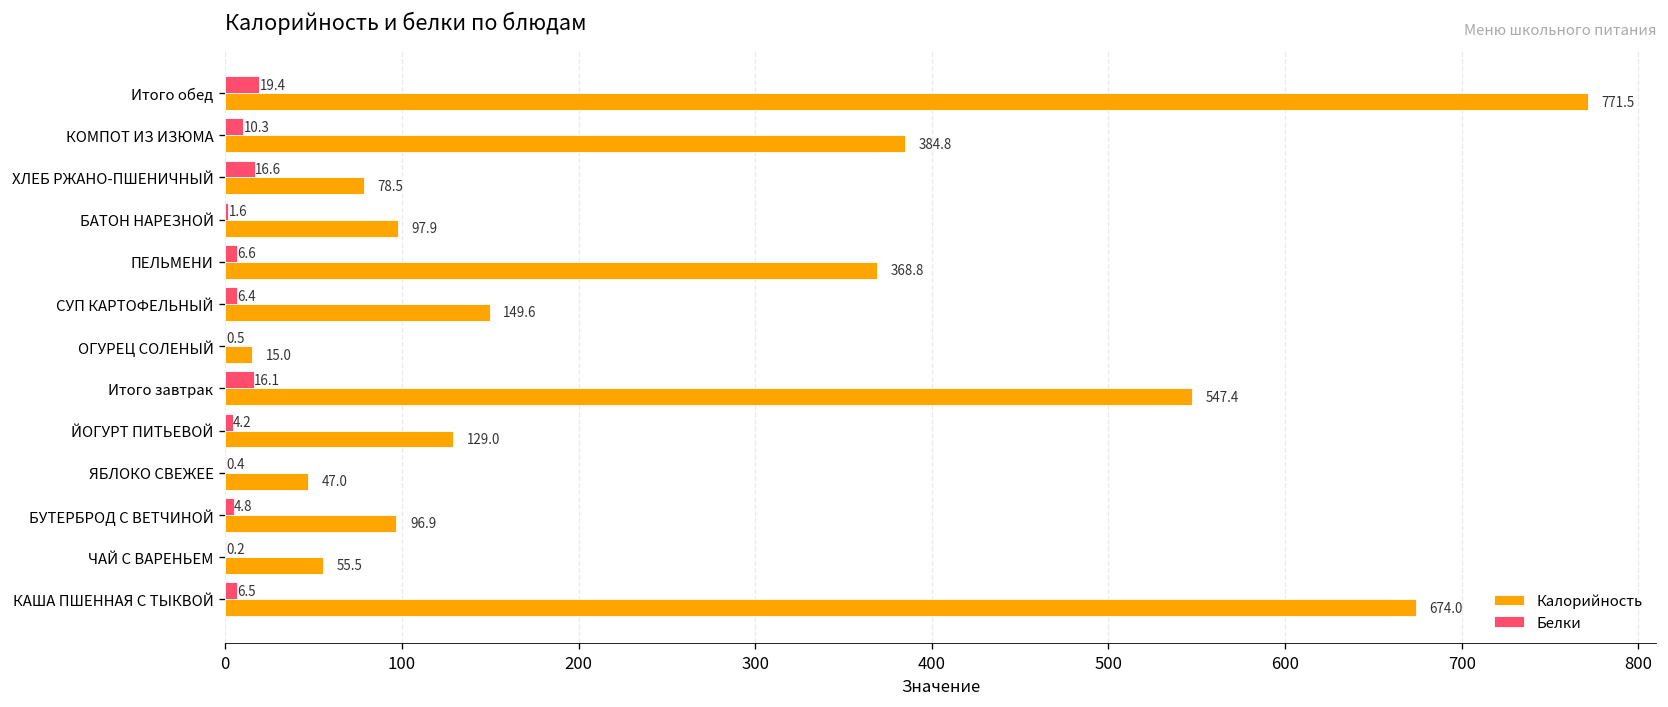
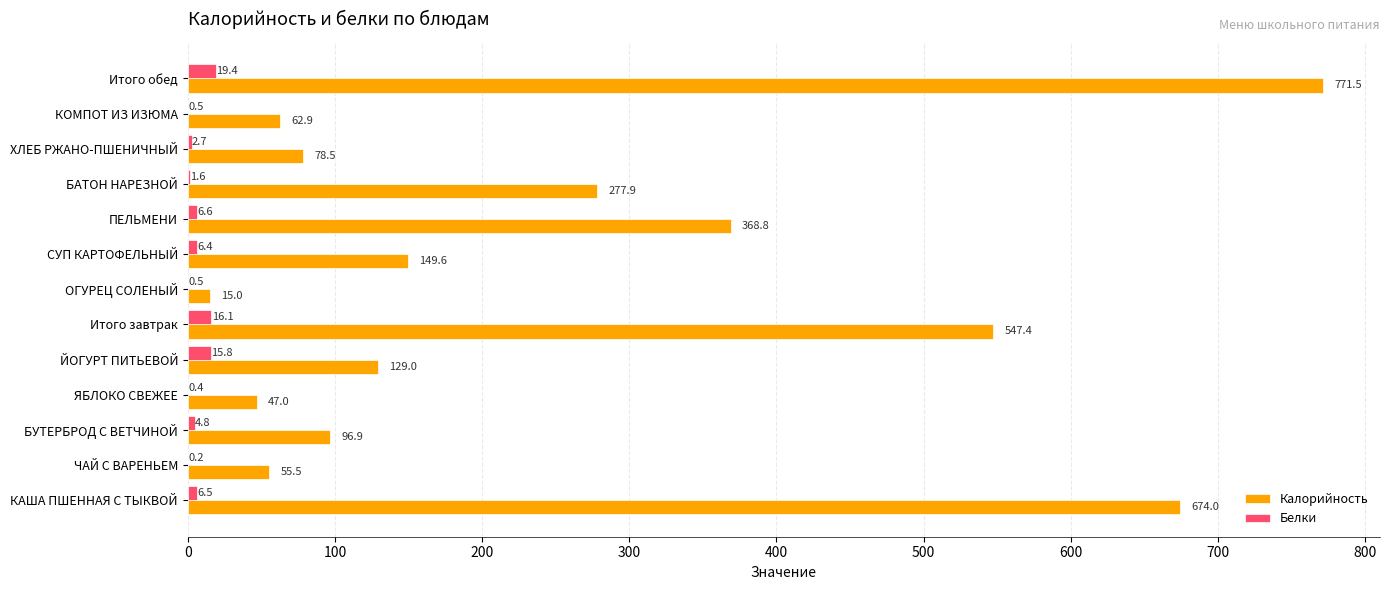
  {
    "Калорийность": {
      "Итого обед": 771.5,
-     "КОМПОТ ИЗ ИЗЮМА": 384.8,
+     "КОМПОТ ИЗ ИЗЮМА": 62.9,
      "ХЛЕБ РЖАНО-ПШЕНИЧНЫЙ": 78.5,
-     "БАТОН НАРЕЗНОЙ": 97.9,
+     "БАТОН НАРЕЗНОЙ": 277.9,
      "ПЕЛЬМЕНИ": 368.8,
      "СУП КАРТОФЕЛЬНЫЙ": 149.6,
      "ОГУРЕЦ СОЛЕНЫЙ": 15.0,
      "Итого завтрак": 547.4,
      "ЙОГУРТ ПИТЬЕВОЙ": 129.0,
      "ЯБЛОКО СВЕЖЕЕ": 47.0,
      "БУТЕРБРОД С ВЕТЧИНОЙ": 96.9,
      "ЧАЙ С ВАРЕНЬЕМ": 55.5,
      "КАША ПШЕННАЯ С ТЫКВОЙ": 674.0
    },
    "Белки": {
      "Итого обед": 19.4,
-     "КОМПОТ ИЗ ИЗЮМА": 10.3,
-     "ХЛЕБ РЖАНО-ПШЕНИЧНЫЙ": 16.6,
+     "КОМПОТ ИЗ ИЗЮМА": 0.5,
+     "ХЛЕБ РЖАНО-ПШЕНИЧНЫЙ": 2.7,
      "БАТОН НАРЕЗНОЙ": 1.6,
      "ПЕЛЬМЕНИ": 6.6,
      "СУП КАРТОФЕЛЬНЫЙ": 6.4,
      "ОГУРЕЦ СОЛЕНЫЙ": 0.5,
      "Итого завтрак": 16.1,
-     "ЙОГУРТ ПИТЬЕВОЙ": 4.2,
+     "ЙОГУРТ ПИТЬЕВОЙ": 15.8,
      "ЯБЛОКО СВЕЖЕЕ": 0.4,
      "БУТЕРБРОД С ВЕТЧИНОЙ": 4.8,
      "ЧАЙ С ВАРЕНЬЕМ": 0.2,
      "КАША ПШЕННАЯ С ТЫКВОЙ": 6.5
    }
  }
